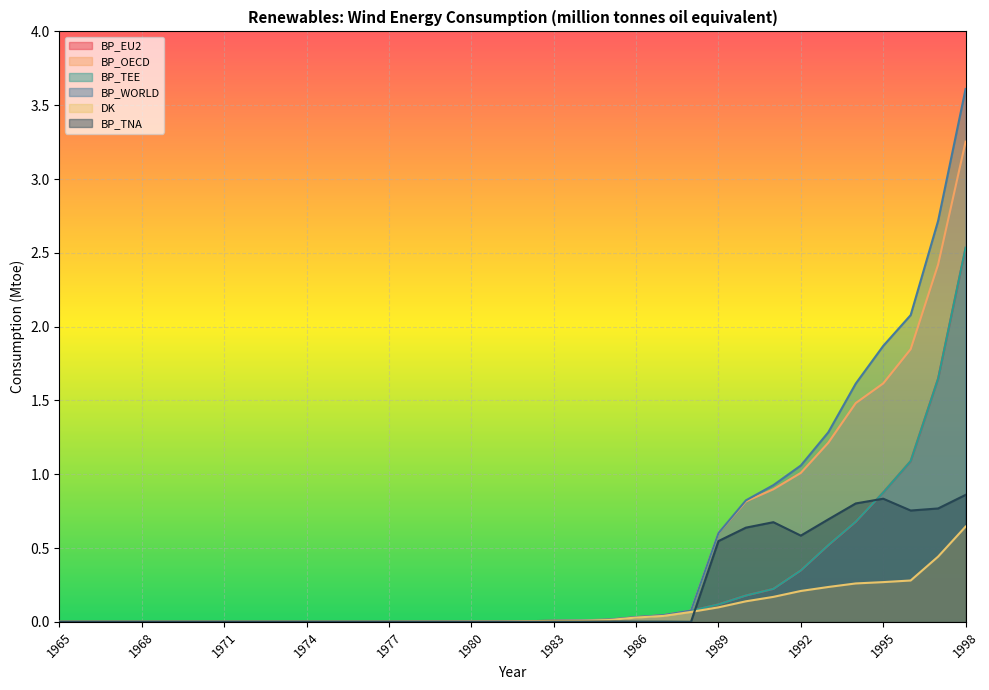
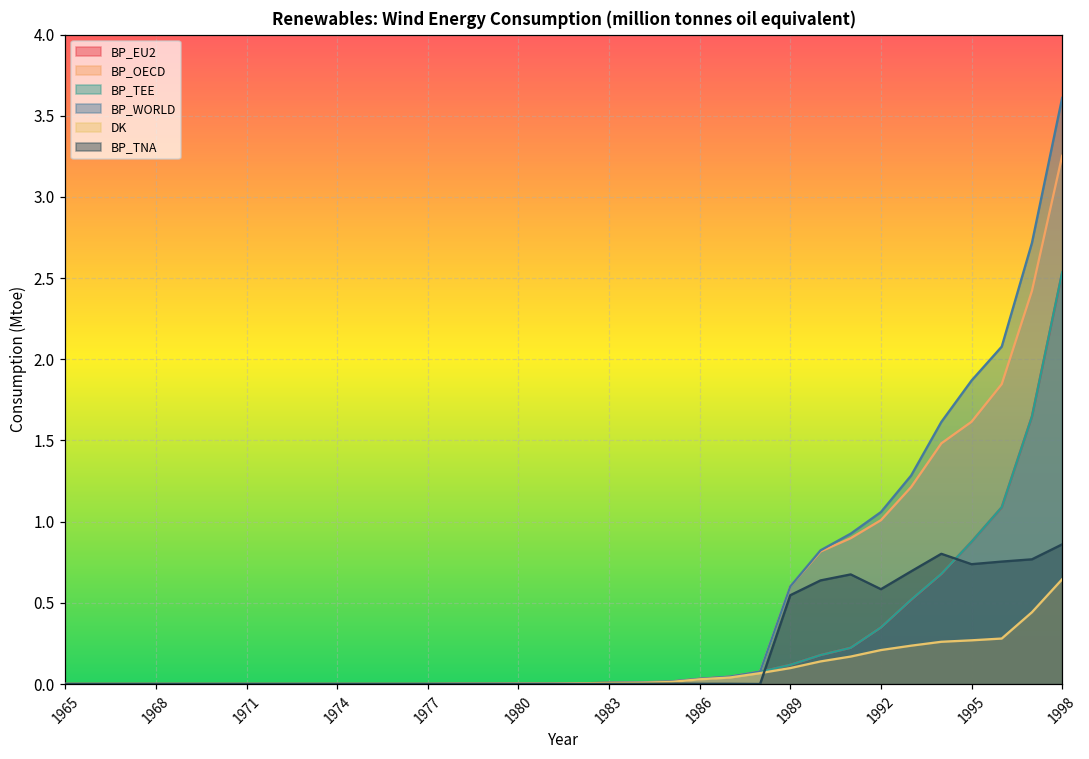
  {
    "BP_TNA": {
      "1986": 0.00,
      "1989": 0.55,
      "1992": 0.58,
-     "1995": 0.83,
+     "1995": 0.74,
      "1998": 0.86
    }
  }
